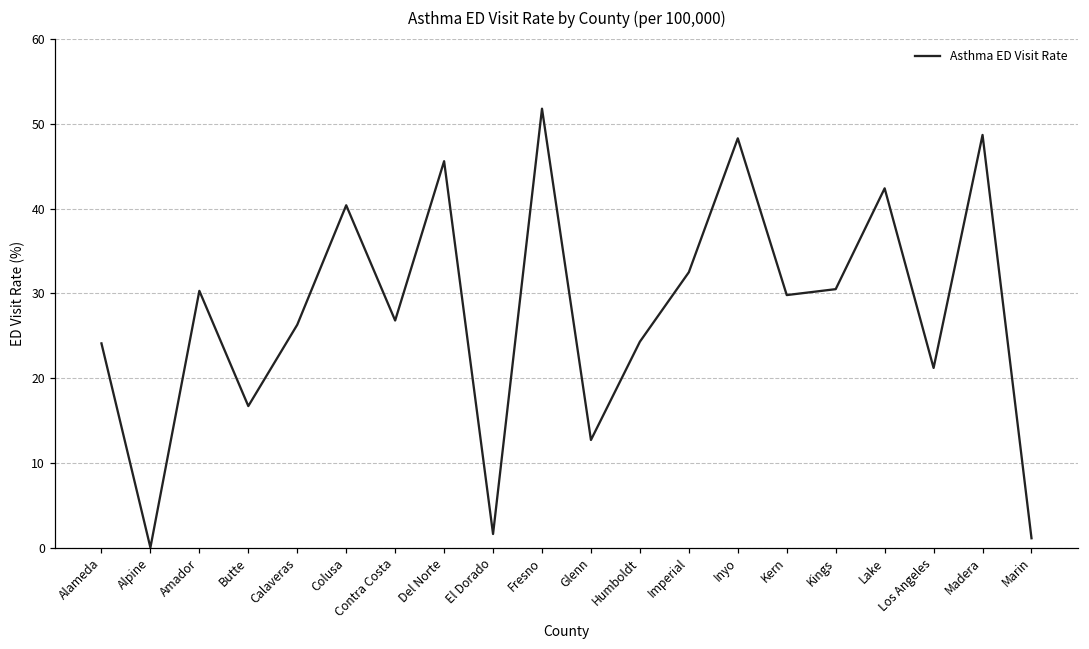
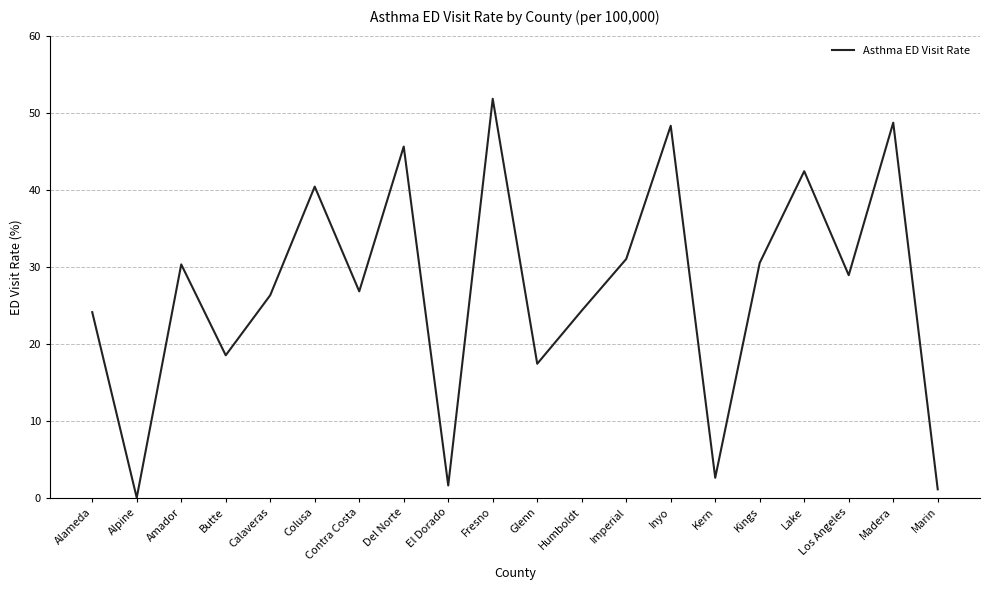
  {
    "Alameda": 24,
    "Alpine": 0,
    "Amador": 30,
-   "Butte": 17,
+   "Butte": 19,
    "Calaveras": 26,
    "Colusa": 40,
    "Contra Costa": 27,
    "Del Norte": 46,
    "El Dorado": 2,
    "Fresno": 52,
-   "Glenn": 13,
+   "Glenn": 17,
    "Humboldt": 24,
-   "Imperial": 33,
+   "Imperial": 31,
    "Inyo": 48,
-   "Kern": 30,
+   "Kern": 3,
    "Kings": 31,
    "Lake": 42,
-   "Los Angeles": 21,
+   "Los Angeles": 29,
    "Madera": 49,
    "Marin": 1
  }
